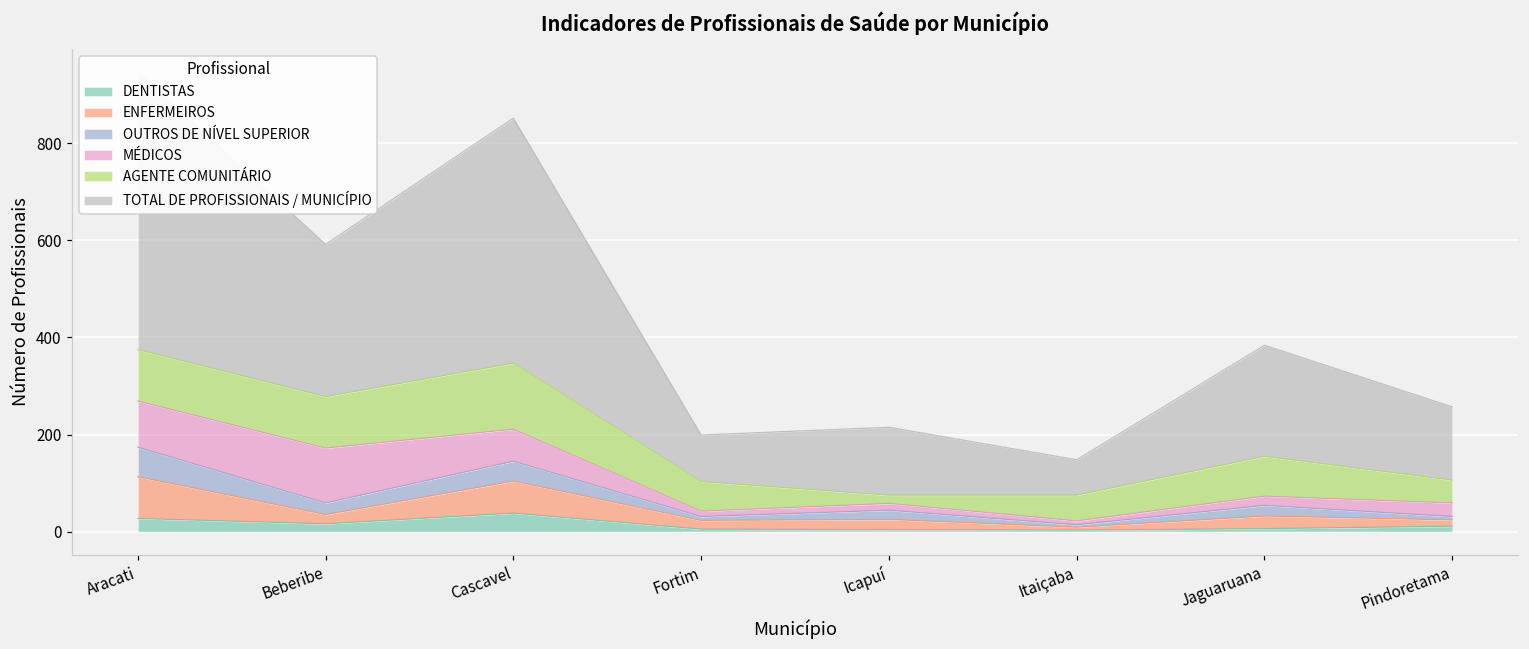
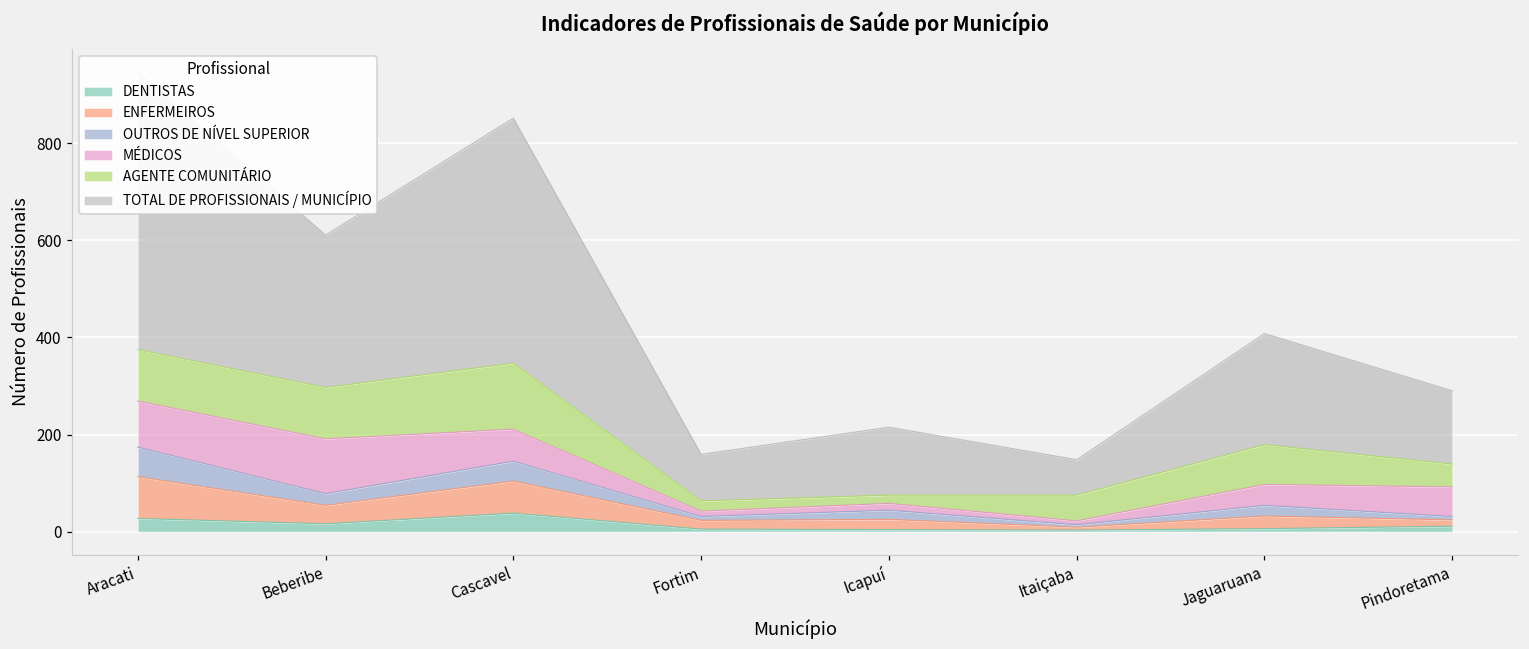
  {
    "ENFERMEIROS": {
      "Aracati": 90,
-     "Beberibe": 20,
+     "Beberibe": 40,
      "Cascavel": 70,
      "Fortim": 20,
      "Icapuí": 20,
      "Jaguaruana": 30,
      "Pindoretama": 10
    },
    "MÉDICOS": {
      "Aracati": 100,
      "Beberibe": 110,
      "Cascavel": 70,
      "Fortim": 10,
      "Icapuí": 10,
      "Itaiçaba": 10,
-     "Jaguaruana": 20,
-     "Pindoretama": 30
+     "Jaguaruana": 40,
+     "Pindoretama": 60
    },
    "AGENTE COMUNITÁRIO": {
      "Aracati": 110,
      "Beberibe": 110,
      "Cascavel": 140,
-     "Fortim": 60,
+     "Fortim": 20,
      "Icapuí": 20,
      "Itaiçaba": 50,
      "Jaguaruana": 80,
      "Pindoretama": 50
    }
  }
